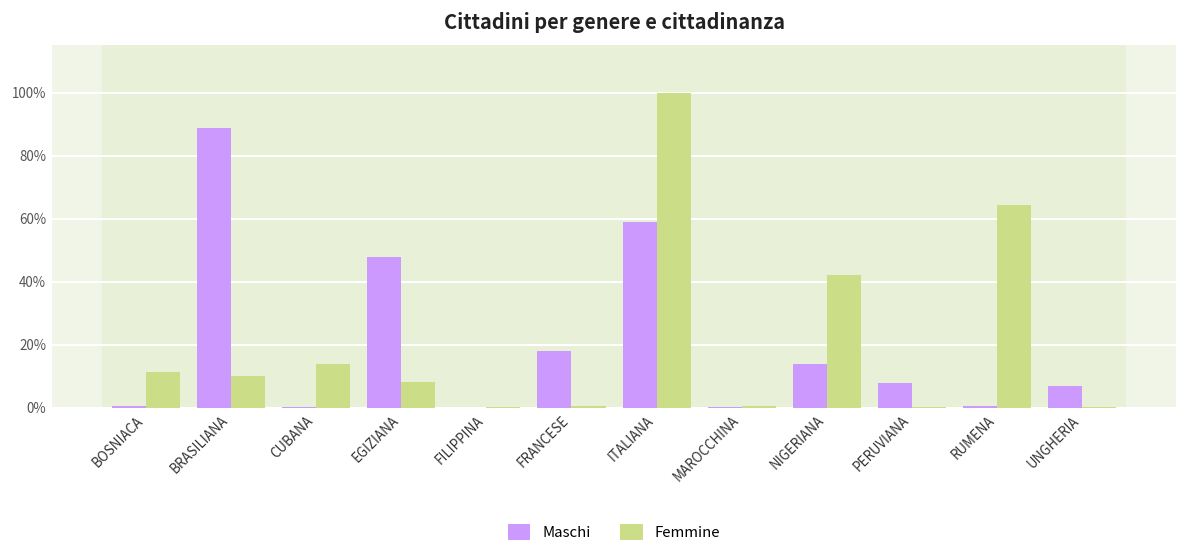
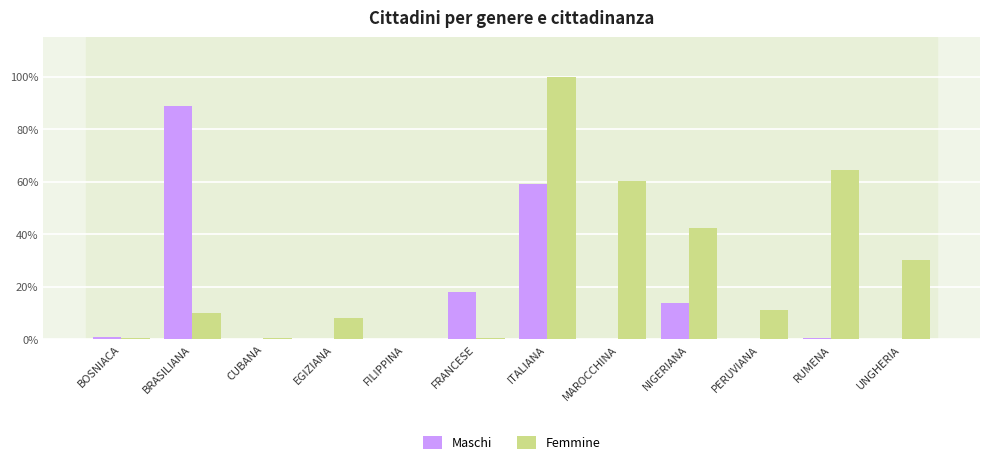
  {
    "Maschi": {
      "BRASILIANA": "89%",
-     "EGIZIANA": "48%",
+     "EGIZIANA": "0%",
      "FILIPPINA": "0%",
      "FRANCESE": "18%",
      "ITALIANA": "59%",
      "NIGERIANA": "14%",
-     "PERUVIANA": "8%",
-     "UNGHERIA": "7%"
+     "PERUVIANA": "0%",
+     "UNGHERIA": "0%"
    },
    "Femmine": {
-     "BOSNIACA": "11%",
+     "BOSNIACA": "0%",
      "BRASILIANA": "10%",
-     "CUBANA": "14%",
+     "CUBANA": "0%",
      "EGIZIANA": "8%",
      "ITALIANA": "100%",
-     "MAROCCHINA": "1%",
+     "MAROCCHINA": "60%",
      "NIGERIANA": "42%",
-     "PERUVIANA": "0%",
+     "PERUVIANA": "11%",
      "RUMENA": "64%",
-     "UNGHERIA": "0%"
+     "UNGHERIA": "30%"
    }
  }
